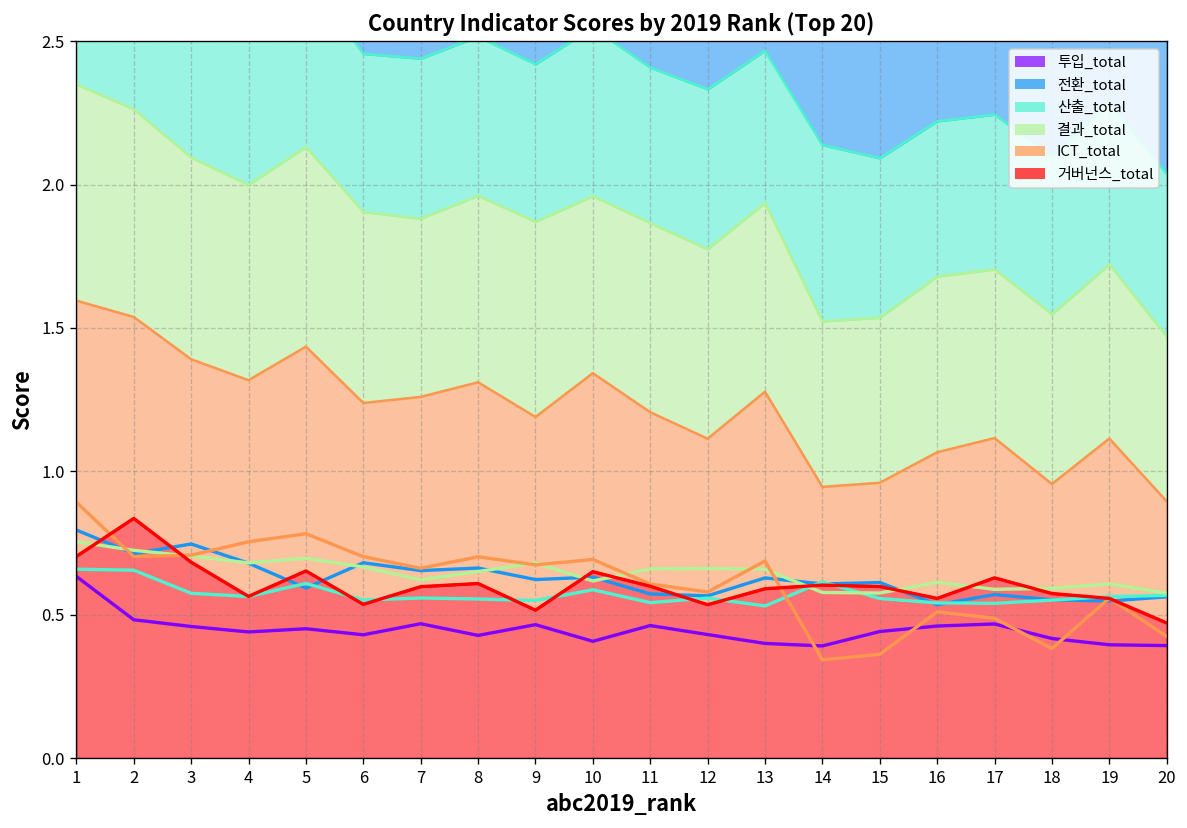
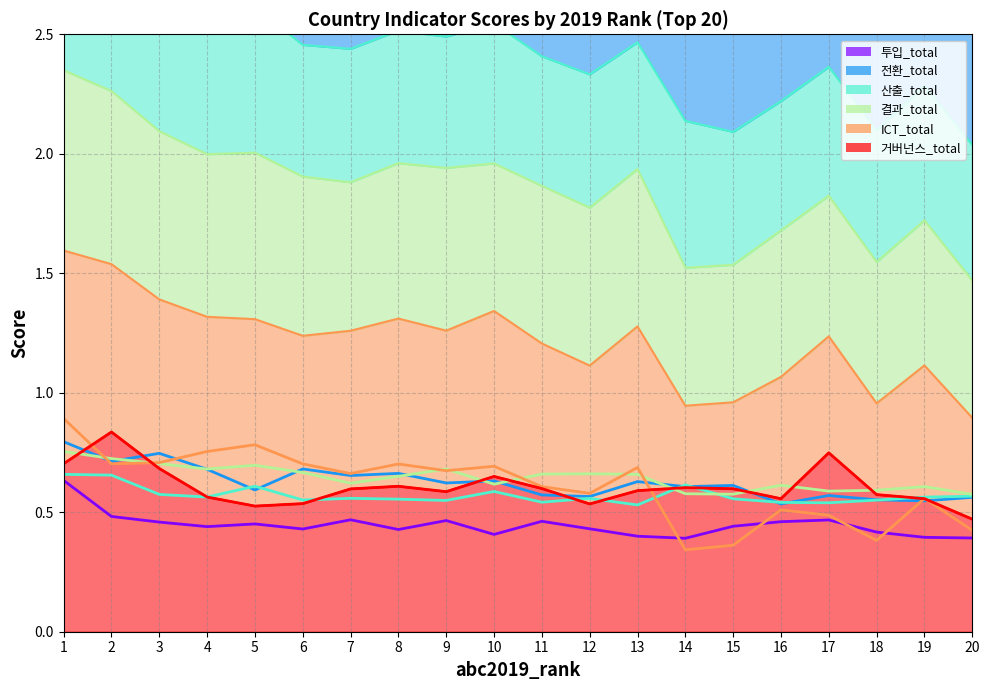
  {
    "거버넌스_total": {
      "1": 0.70,
      "2": 0.84,
      "3": 0.68,
-     "5": 0.65,
+     "5": 0.53,
      "6": 0.54,
      "7": 0.60,
      "8": 0.61,
-     "9": 0.52,
+     "9": 0.59,
      "10": 0.65,
      "12": 0.53,
      "13": 0.59,
      "15": 0.60,
      "16": 0.56,
-     "17": 0.63,
+     "17": 0.75,
      "18": 0.57,
      "20": 0.47
    }
  }
